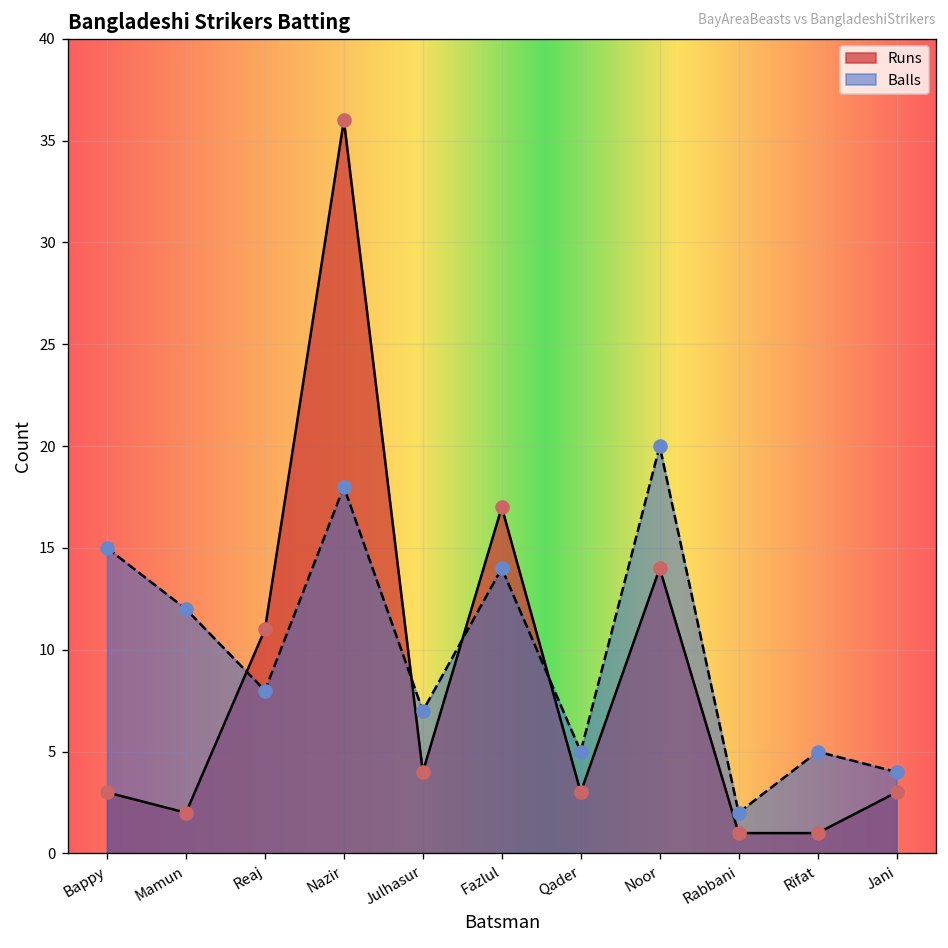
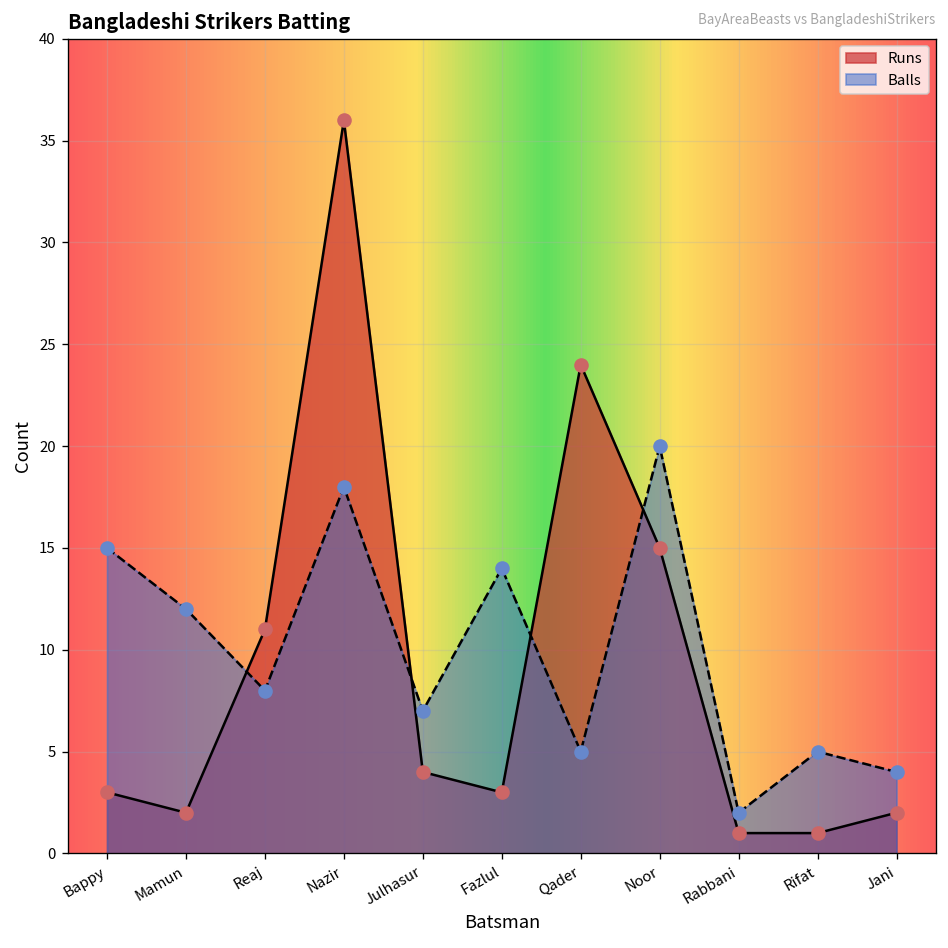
  {
    "Runs": {
      "Bappy": 3,
      "Mamun": 2,
      "Reaj": 11,
      "Nazir": 36,
      "Julhasur": 4,
-     "Fazlul": 17,
-     "Qader": 3,
-     "Noor": 14,
+     "Fazlul": 3,
+     "Qader": 24,
+     "Noor": 15,
      "Rabbani": 1,
      "Rifat": 1,
-     "Jani": 3
+     "Jani": 2
    },
    "Balls": {
      "Bappy": 15,
      "Mamun": 12,
      "Reaj": 8,
      "Nazir": 18,
      "Julhasur": 7,
      "Fazlul": 14,
      "Qader": 5,
      "Noor": 20,
      "Rabbani": 2,
      "Rifat": 5,
      "Jani": 4
    }
  }
